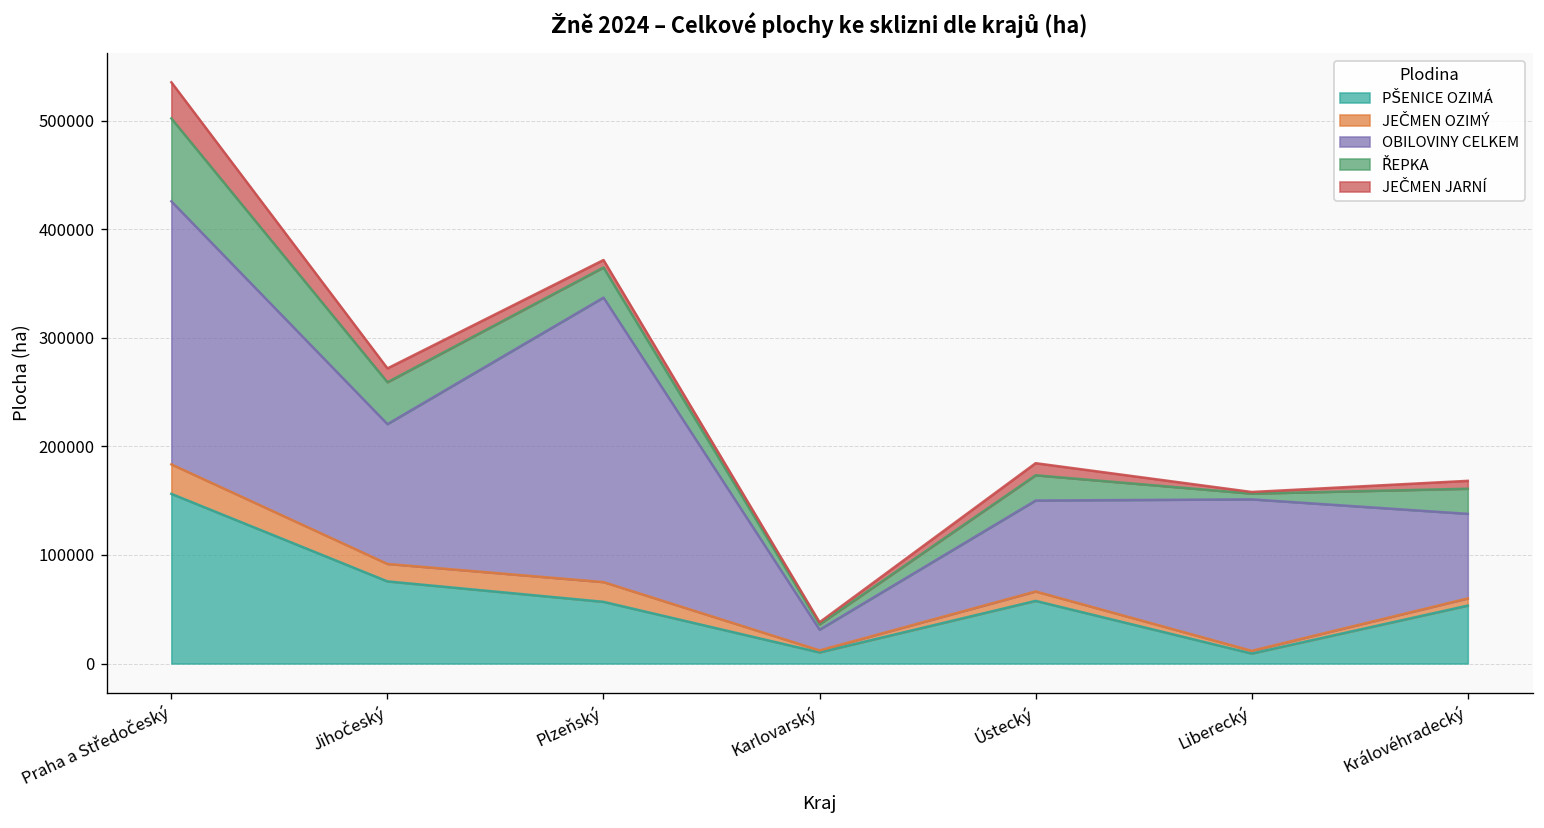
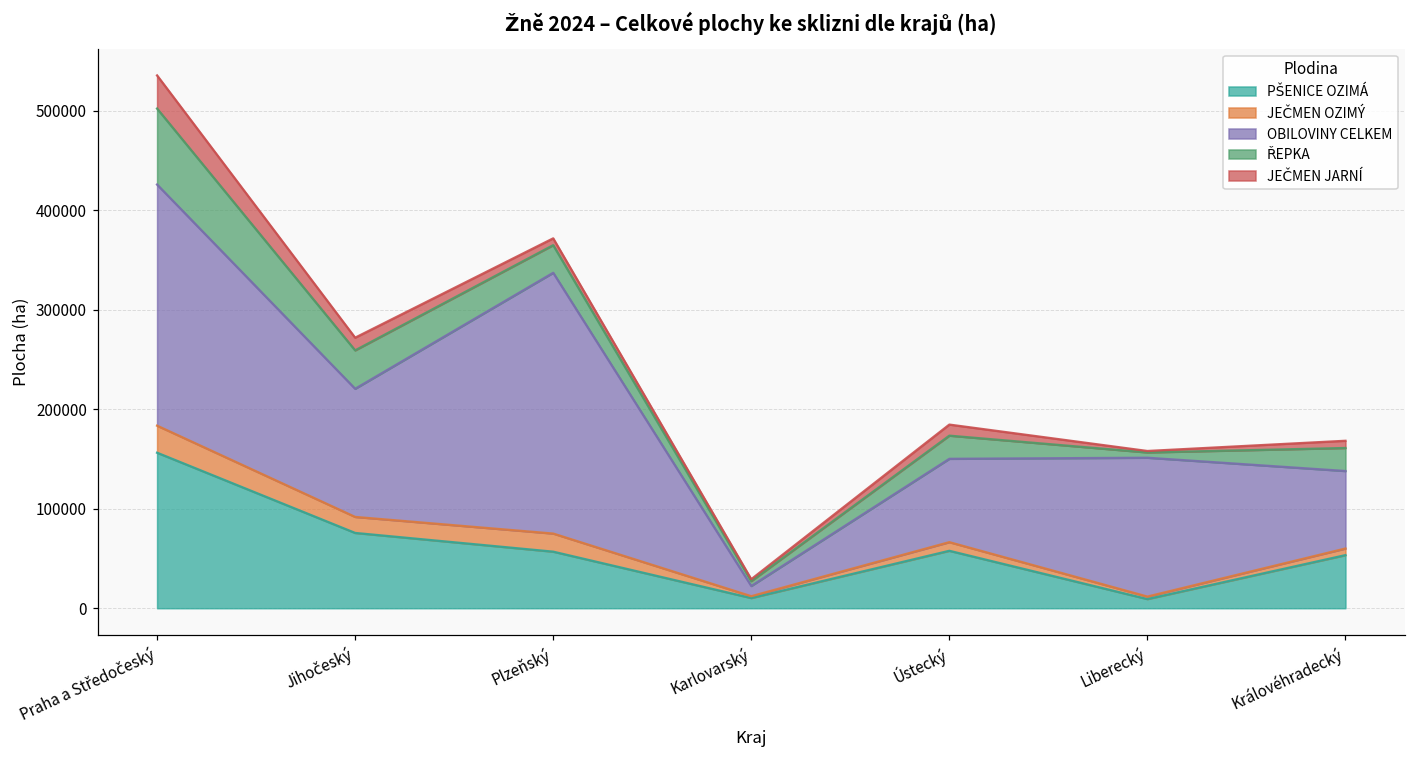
  {
    "OBILOVINY CELKEM": {
      "Praha a Středočeský": 240000,
      "Jihočeský": 130000,
      "Plzeňský": 260000,
-     "Karlovarský": 20000,
+     "Karlovarský": 10000,
      "Ústecký": 80000,
      "Liberecký": 140000,
      "Královéhradecký": 80000
    }
  }
